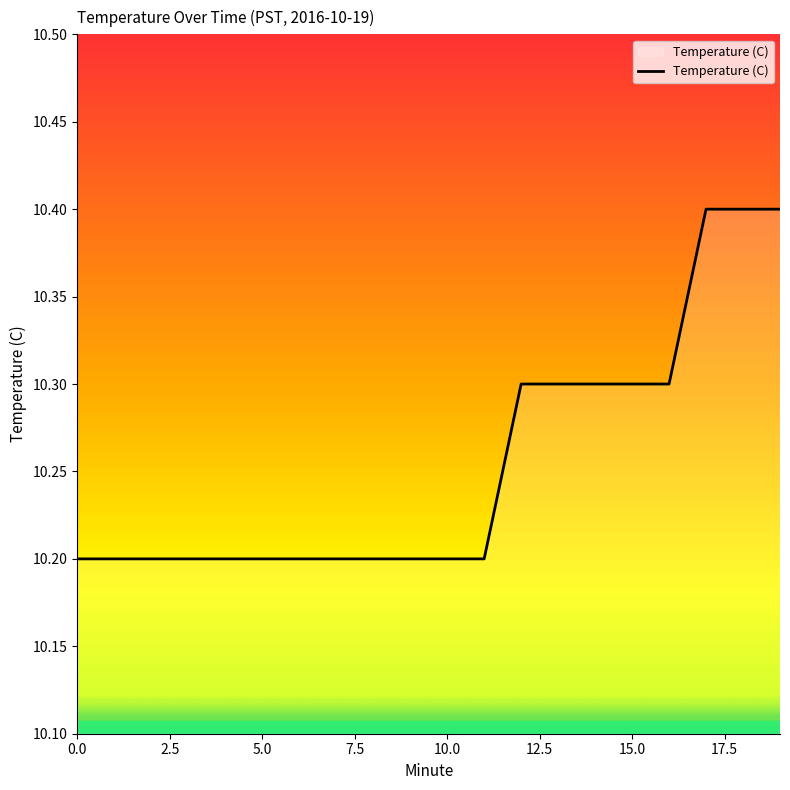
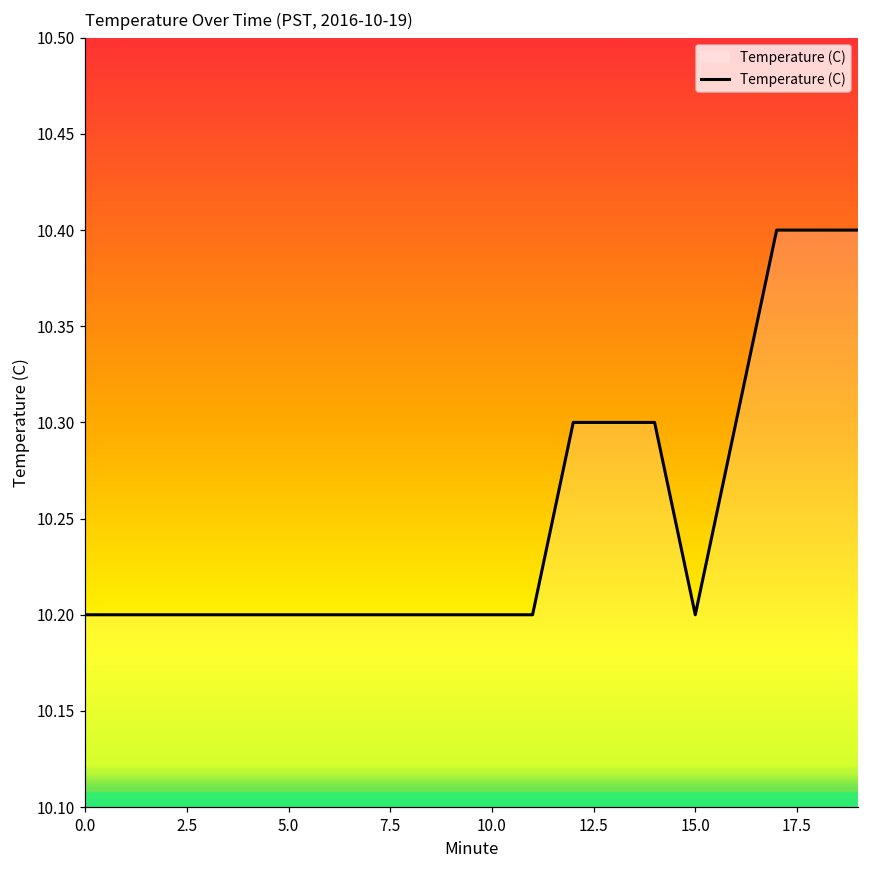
  {
    "0.0": 10.2,
    "5.0": 10.2,
    "10.0": 10.2,
-   "15.0": 10.3
+   "15.0": 10.2
  }
